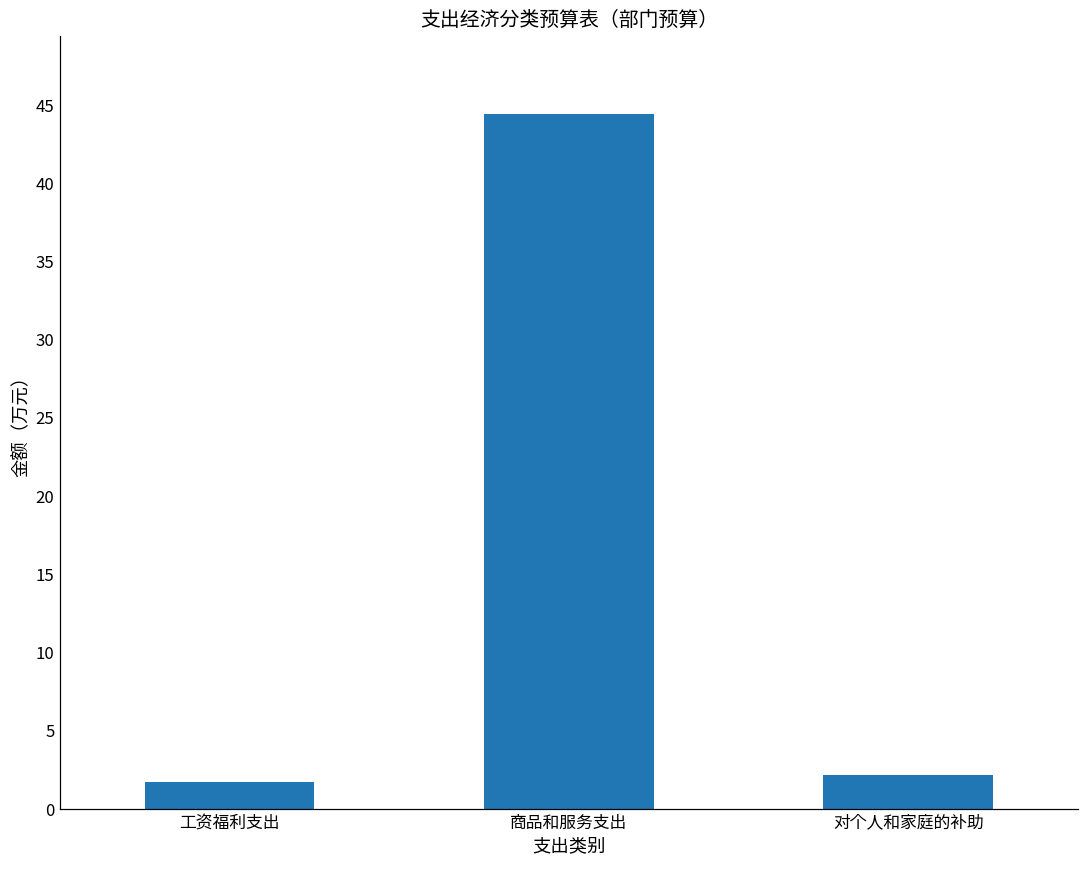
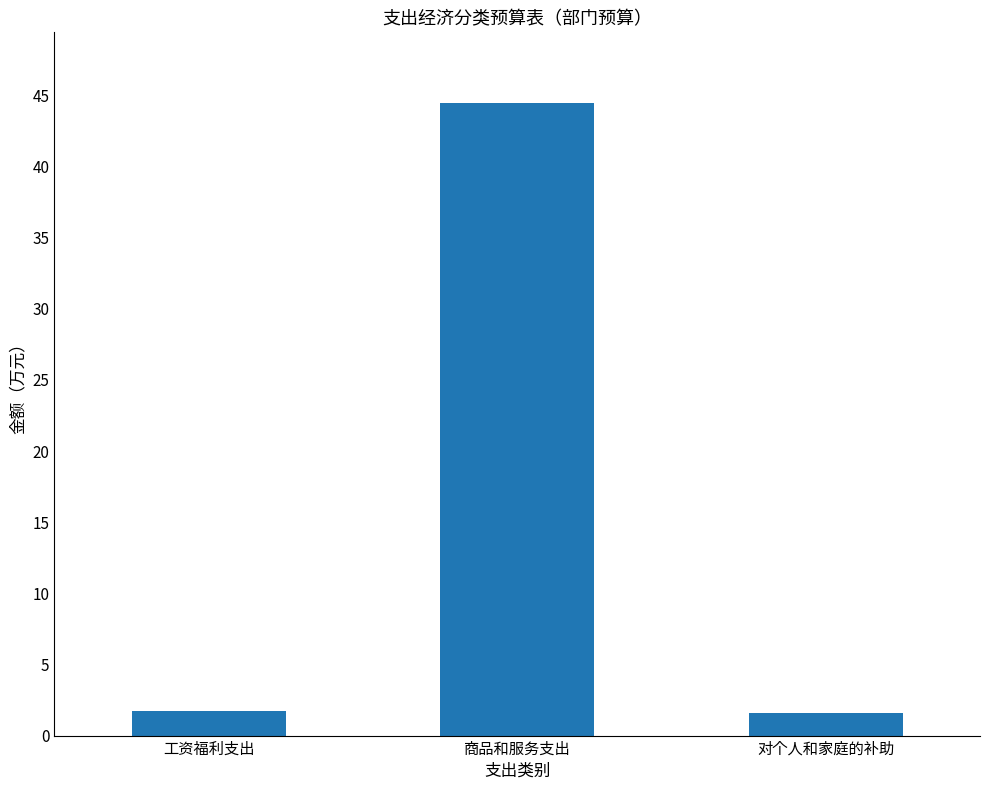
  {
    "工资福利支出": 1.7,
    "商品和服务支出": 44.4,
-   "对个人和家庭的补助": 2.2
+   "对个人和家庭的补助": 1.6
  }
